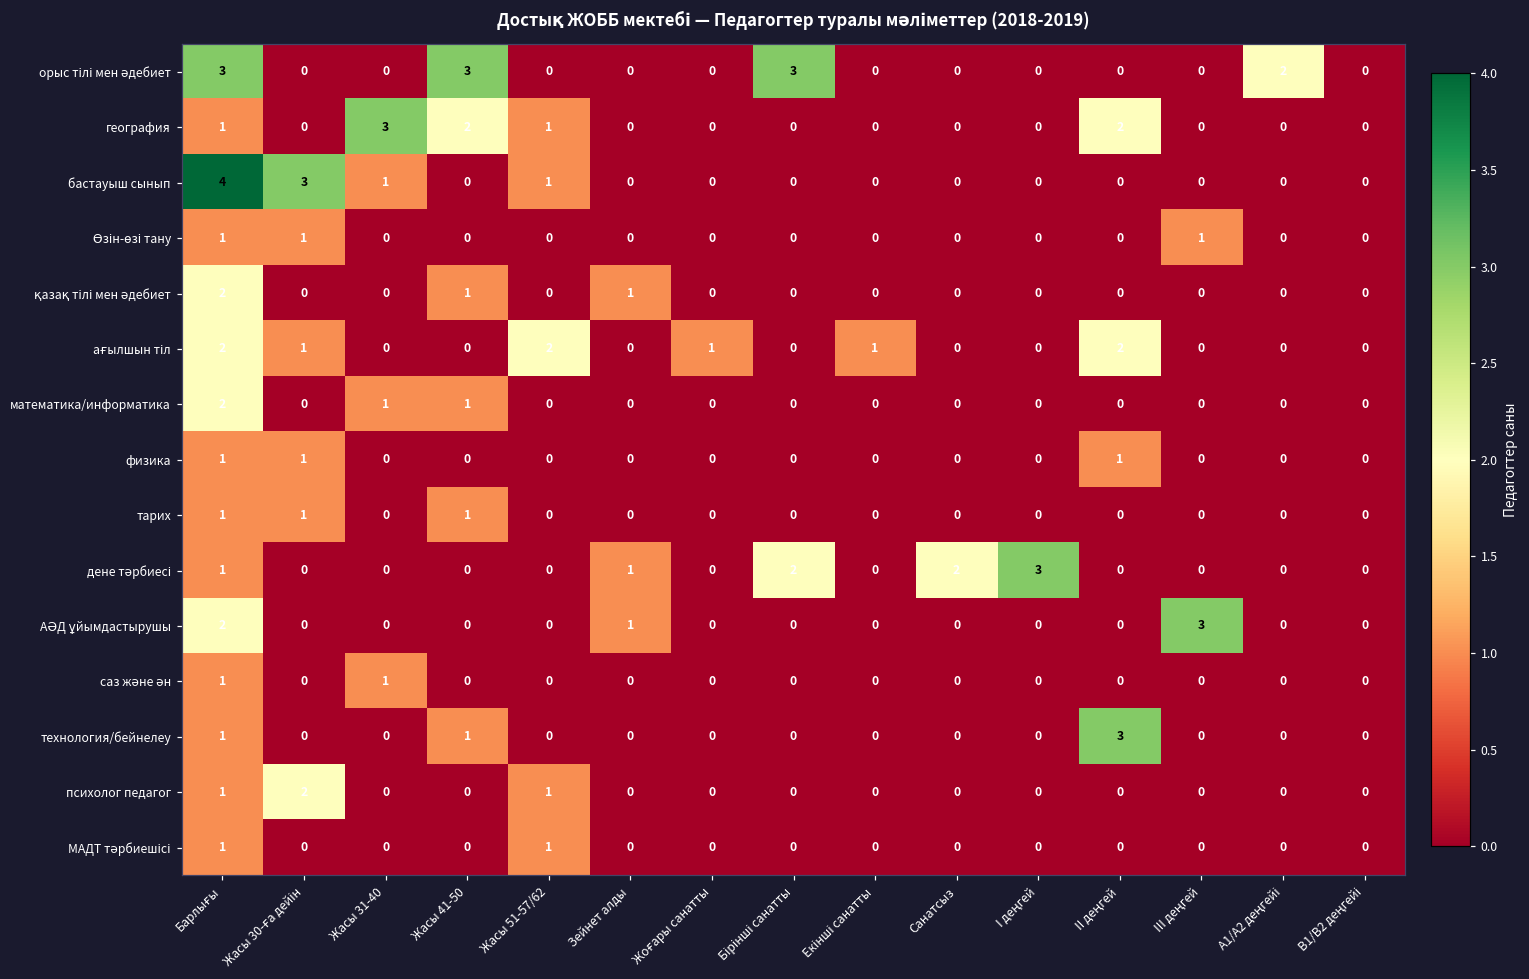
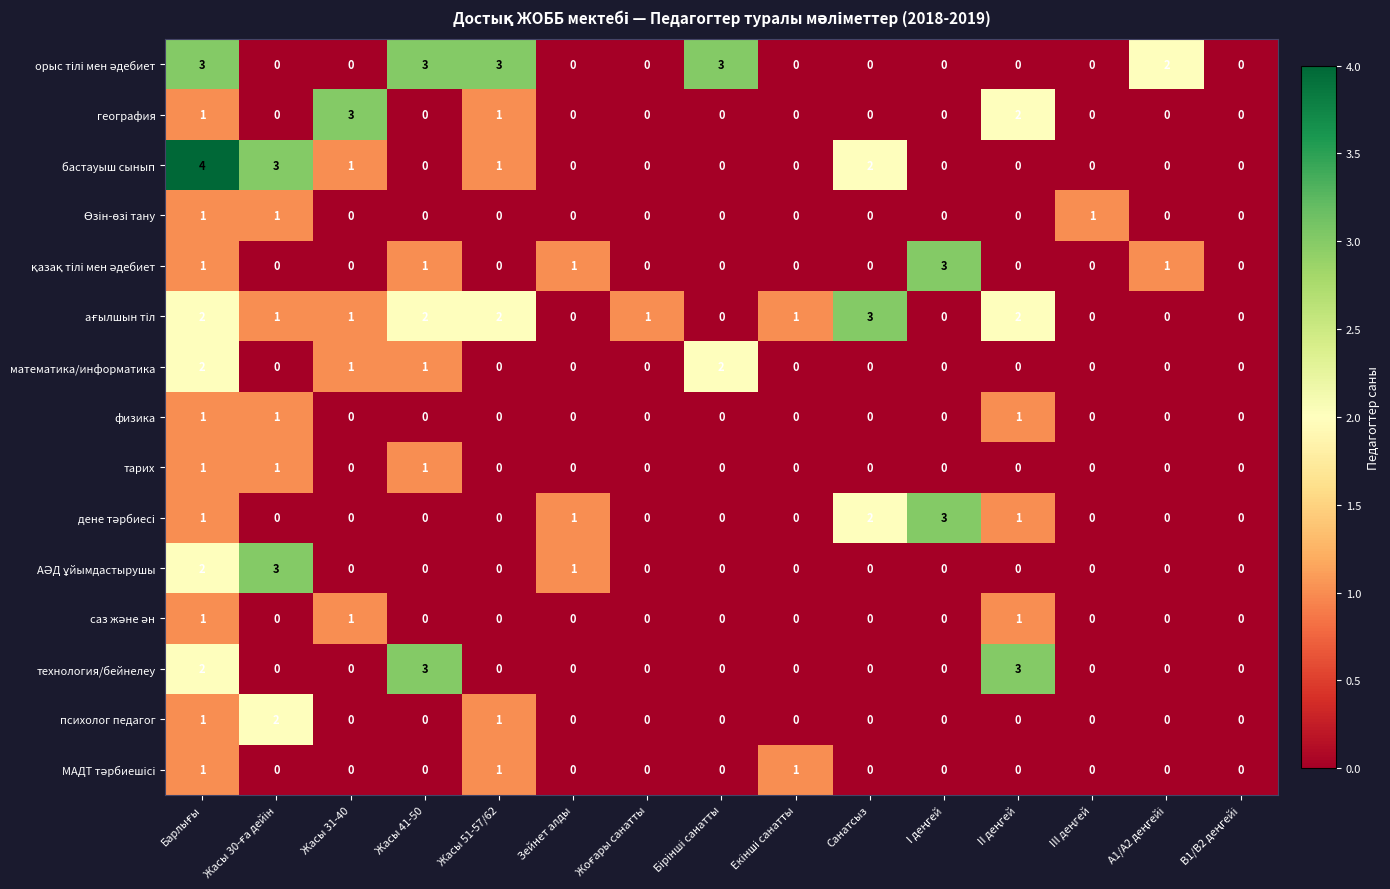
  {
    "орыс тілі мен әдебиет": {
      "Барлығы": 3,
      "Жасы 30-ға дейін": 0,
      "Жасы 31-40": 0,
      "Жасы 41-50": 3,
-     "Жасы 51-57/62": 0,
+     "Жасы 51-57/62": 3,
      "Зейнет алды": 0,
      "Жоғары санатты": 0,
      "Бірінші санатты": 3,
      "Екінші санатты": 0,
      "Санатсыз": 0,
      "І деңгей": 0,
      "ІІ деңгей": 0,
      "ІІІ деңгей": 0,
      "А1/А2 деңгейі": 2,
      "В1/В2 деңгейі": 0
    },
    "география": {
      "Барлығы": 1,
      "Жасы 30-ға дейін": 0,
      "Жасы 31-40": 3,
-     "Жасы 41-50": 2,
+     "Жасы 41-50": 0,
      "Жасы 51-57/62": 1,
      "Зейнет алды": 0,
      "Жоғары санатты": 0,
      "Бірінші санатты": 0,
      "Екінші санатты": 0,
      "Санатсыз": 0,
      "І деңгей": 0,
      "ІІ деңгей": 2,
      "ІІІ деңгей": 0,
      "А1/А2 деңгейі": 0,
      "В1/В2 деңгейі": 0
    },
    "бастауыш сынып": {
      "Барлығы": 4,
      "Жасы 30-ға дейін": 3,
      "Жасы 31-40": 1,
      "Жасы 41-50": 0,
      "Жасы 51-57/62": 1,
      "Зейнет алды": 0,
      "Жоғары санатты": 0,
      "Бірінші санатты": 0,
      "Екінші санатты": 0,
-     "Санатсыз": 0,
+     "Санатсыз": 2,
      "І деңгей": 0,
      "ІІ деңгей": 0,
      "ІІІ деңгей": 0,
      "А1/А2 деңгейі": 0,
      "В1/В2 деңгейі": 0
    },
    "қазақ тілі мен әдебиет": {
-     "Барлығы": 2,
+     "Барлығы": 1,
      "Жасы 30-ға дейін": 0,
      "Жасы 31-40": 0,
      "Жасы 41-50": 1,
      "Жасы 51-57/62": 0,
      "Зейнет алды": 1,
      "Жоғары санатты": 0,
      "Бірінші санатты": 0,
      "Екінші санатты": 0,
      "Санатсыз": 0,
-     "І деңгей": 0,
+     "І деңгей": 3,
      "ІІ деңгей": 0,
      "ІІІ деңгей": 0,
-     "А1/А2 деңгейі": 0,
+     "А1/А2 деңгейі": 1,
      "В1/В2 деңгейі": 0
    },
    "ағылшын тіл": {
      "Барлығы": 2,
      "Жасы 30-ға дейін": 1,
-     "Жасы 31-40": 0,
-     "Жасы 41-50": 0,
+     "Жасы 31-40": 1,
+     "Жасы 41-50": 2,
      "Жасы 51-57/62": 2,
      "Зейнет алды": 0,
      "Жоғары санатты": 1,
      "Бірінші санатты": 0,
      "Екінші санатты": 1,
-     "Санатсыз": 0,
+     "Санатсыз": 3,
      "І деңгей": 0,
      "ІІ деңгей": 2,
      "ІІІ деңгей": 0,
      "А1/А2 деңгейі": 0,
      "В1/В2 деңгейі": 0
    },
    "математика/информатика": {
      "Барлығы": 2,
      "Жасы 30-ға дейін": 0,
      "Жасы 31-40": 1,
      "Жасы 41-50": 1,
      "Жасы 51-57/62": 0,
      "Зейнет алды": 0,
      "Жоғары санатты": 0,
-     "Бірінші санатты": 0,
+     "Бірінші санатты": 2,
      "Екінші санатты": 0,
      "Санатсыз": 0,
      "І деңгей": 0,
      "ІІ деңгей": 0,
      "ІІІ деңгей": 0,
      "А1/А2 деңгейі": 0,
      "В1/В2 деңгейі": 0
    },
    "дене тәрбиесі": {
      "Барлығы": 1,
      "Жасы 30-ға дейін": 0,
      "Жасы 31-40": 0,
      "Жасы 41-50": 0,
      "Жасы 51-57/62": 0,
      "Зейнет алды": 1,
      "Жоғары санатты": 0,
-     "Бірінші санатты": 2,
+     "Бірінші санатты": 0,
      "Екінші санатты": 0,
      "Санатсыз": 2,
      "І деңгей": 3,
-     "ІІ деңгей": 0,
+     "ІІ деңгей": 1,
      "ІІІ деңгей": 0,
      "А1/А2 деңгейі": 0,
      "В1/В2 деңгейі": 0
    },
    "АӘД ұйымдастырушы": {
      "Барлығы": 2,
-     "Жасы 30-ға дейін": 0,
+     "Жасы 30-ға дейін": 3,
      "Жасы 31-40": 0,
      "Жасы 41-50": 0,
      "Жасы 51-57/62": 0,
      "Зейнет алды": 1,
      "Жоғары санатты": 0,
      "Бірінші санатты": 0,
      "Екінші санатты": 0,
      "Санатсыз": 0,
      "І деңгей": 0,
      "ІІ деңгей": 0,
-     "ІІІ деңгей": 3,
+     "ІІІ деңгей": 0,
      "А1/А2 деңгейі": 0,
      "В1/В2 деңгейі": 0
    },
    "саз және ән": {
      "Барлығы": 1,
      "Жасы 30-ға дейін": 0,
      "Жасы 31-40": 1,
      "Жасы 41-50": 0,
      "Жасы 51-57/62": 0,
      "Зейнет алды": 0,
      "Жоғары санатты": 0,
      "Бірінші санатты": 0,
      "Екінші санатты": 0,
      "Санатсыз": 0,
      "І деңгей": 0,
-     "ІІ деңгей": 0,
+     "ІІ деңгей": 1,
      "ІІІ деңгей": 0,
      "А1/А2 деңгейі": 0,
      "В1/В2 деңгейі": 0
    },
    "технология/бейнелеу": {
-     "Барлығы": 1,
+     "Барлығы": 2,
      "Жасы 30-ға дейін": 0,
      "Жасы 31-40": 0,
-     "Жасы 41-50": 1,
+     "Жасы 41-50": 3,
      "Жасы 51-57/62": 0,
      "Зейнет алды": 0,
      "Жоғары санатты": 0,
      "Бірінші санатты": 0,
      "Екінші санатты": 0,
      "Санатсыз": 0,
      "І деңгей": 0,
      "ІІ деңгей": 3,
      "ІІІ деңгей": 0,
      "А1/А2 деңгейі": 0,
      "В1/В2 деңгейі": 0
    },
    "МАДТ тәрбиешісі": {
      "Барлығы": 1,
      "Жасы 30-ға дейін": 0,
      "Жасы 31-40": 0,
      "Жасы 41-50": 0,
      "Жасы 51-57/62": 1,
      "Зейнет алды": 0,
      "Жоғары санатты": 0,
      "Бірінші санатты": 0,
-     "Екінші санатты": 0,
+     "Екінші санатты": 1,
      "Санатсыз": 0,
      "І деңгей": 0,
      "ІІ деңгей": 0,
      "ІІІ деңгей": 0,
      "А1/А2 деңгейі": 0,
      "В1/В2 деңгейі": 0
    }
  }
